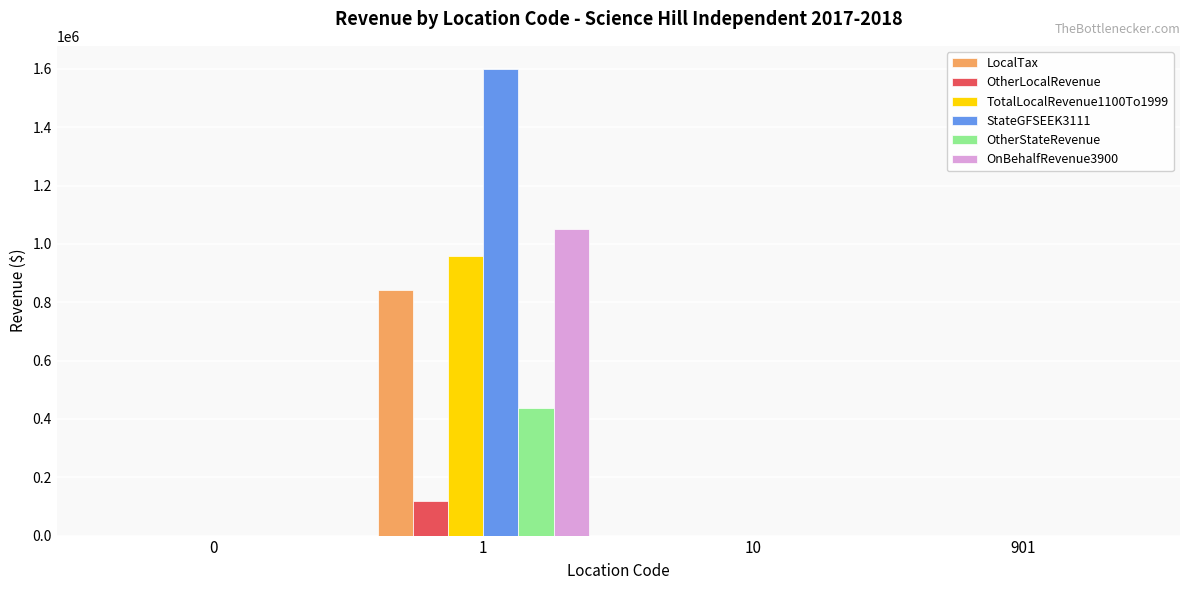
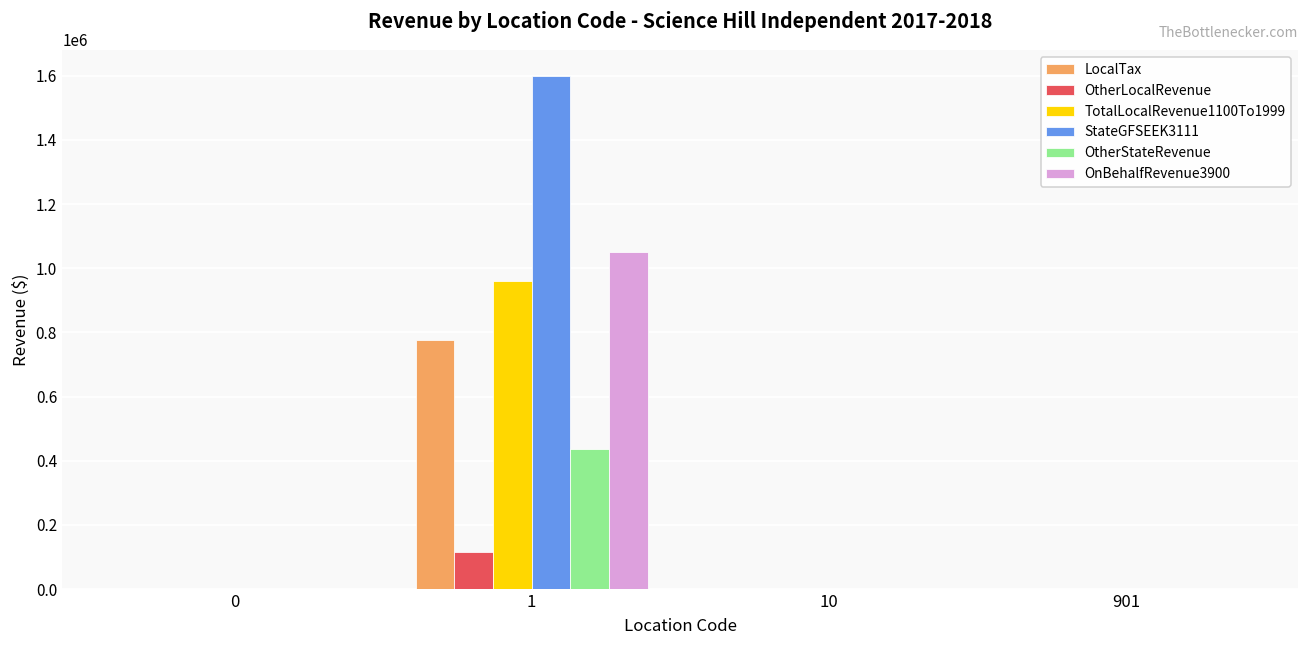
  {
    "LocalTax": {
      "0": 0,
-     "1": 840000,
+     "1": 780000,
      "10": 0,
      "901": 0
    },
    "OtherLocalRevenue": {
      "0": 0,
      "1": 120000,
      "10": 0,
      "901": 0
    },
    "TotalLocalRevenue1100To1999": {
      "0": 0,
      "1": 960000,
      "10": 0,
      "901": 0
    },
    "StateGFSEEK3111": {
      "0": 0,
      "1": 1600000,
      "10": 0,
      "901": 0
    },
    "OtherStateRevenue": {
      "0": 0,
      "1": 440000,
      "10": 0,
      "901": 0
    },
    "OnBehalfRevenue3900": {
      "0": 0,
      "1": 1050000,
      "10": 0,
      "901": 0
    }
  }
